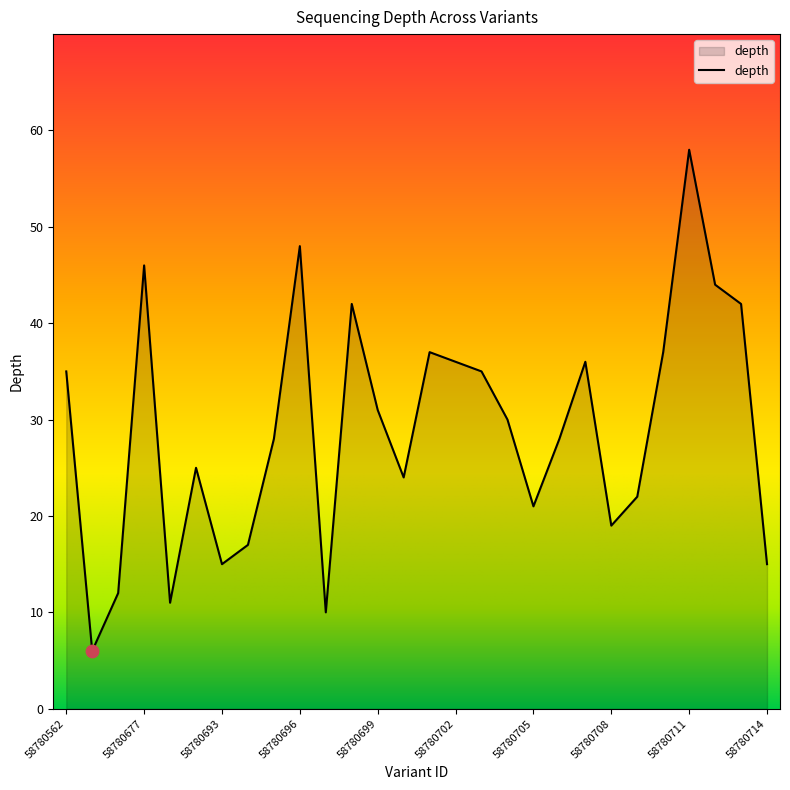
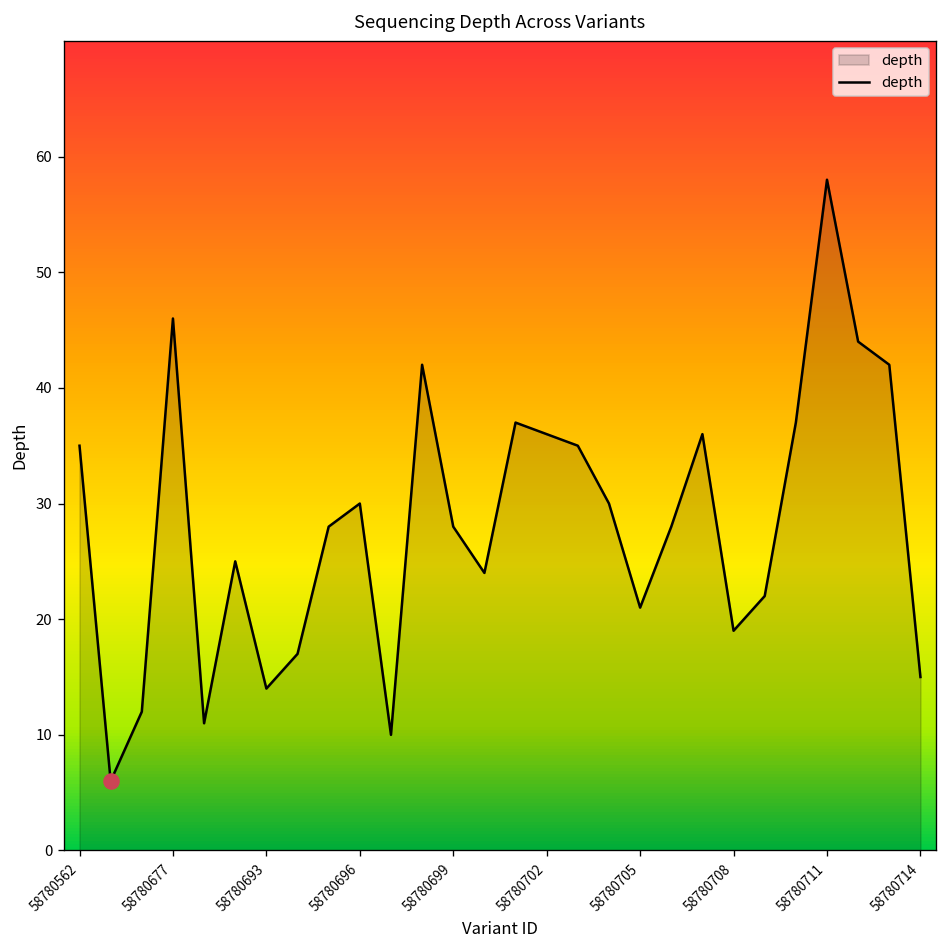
  {
    "depth": {
      "58780562": 35,
      "58780677": 46,
-     "58780693": 15,
-     "58780696": 48,
-     "58780699": 31,
+     "58780693": 14,
+     "58780696": 30,
+     "58780699": 28,
      "58780702": 36,
      "58780705": 21,
      "58780708": 19,
      "58780711": 58,
      "58780714": 15
    }
  }
